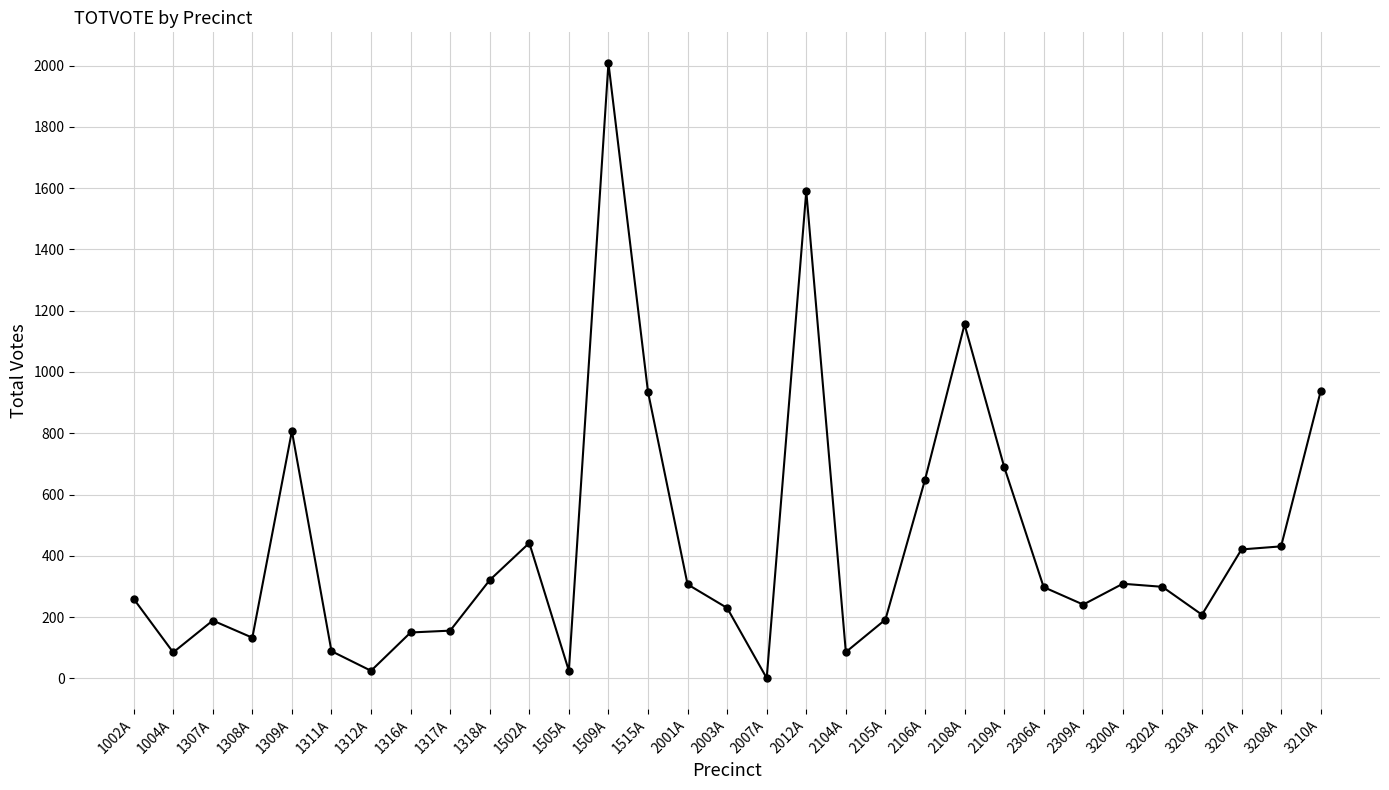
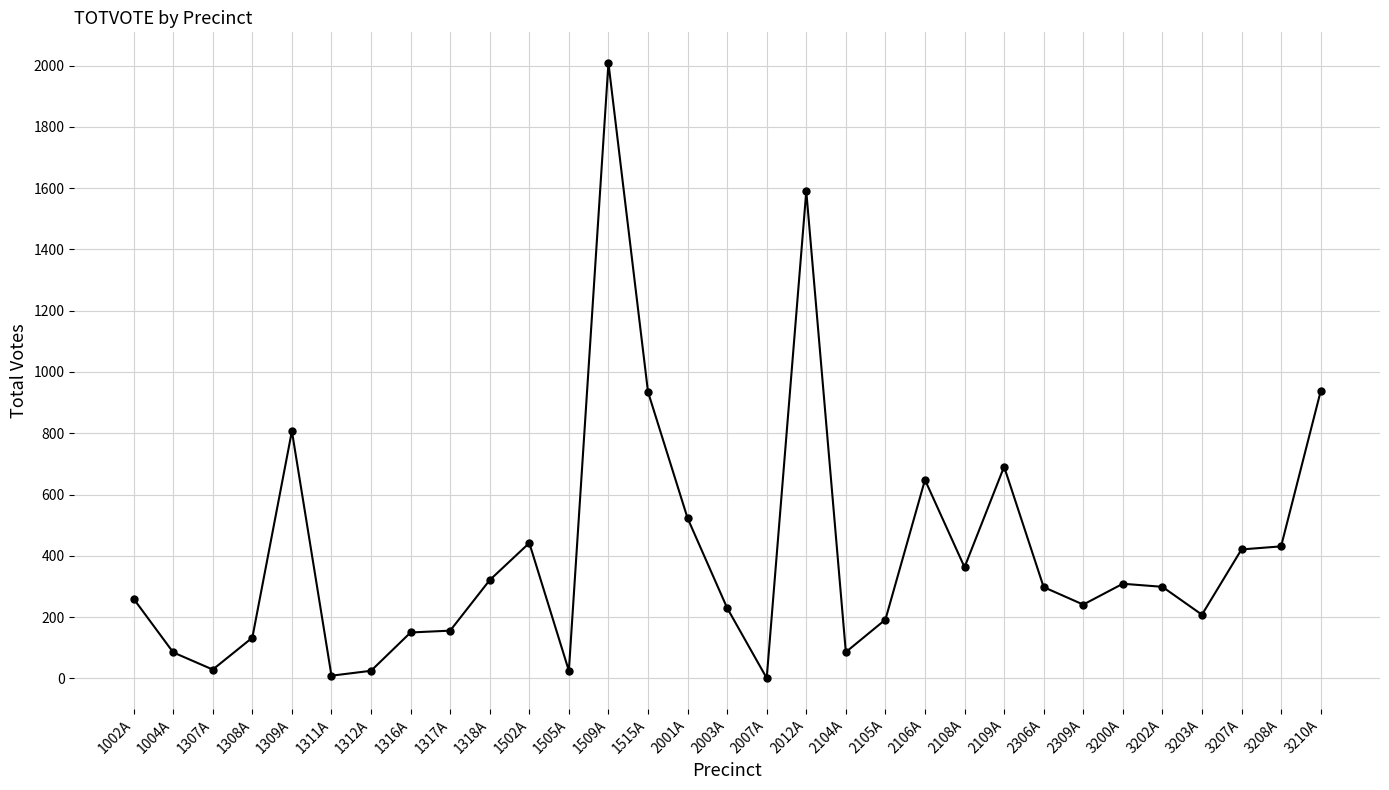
  {
    "1002A": 260,
    "1004A": 90,
-   "1307A": 190,
+   "1307A": 30,
    "1308A": 130,
    "1309A": 810,
-   "1311A": 90,
+   "1311A": 10,
    "1312A": 30,
    "1316A": 150,
    "1317A": 160,
    "1318A": 320,
    "1502A": 440,
    "1505A": 30,
    "1509A": 2010,
    "1515A": 940,
-   "2001A": 310,
+   "2001A": 520,
    "2003A": 230,
    "2007A": 0,
    "2012A": 1590,
    "2104A": 90,
    "2105A": 190,
    "2106A": 650,
-   "2108A": 1160,
+   "2108A": 360,
    "2109A": 690,
    "2306A": 300,
    "2309A": 240,
    "3200A": 310,
    "3202A": 300,
    "3203A": 210,
    "3207A": 420,
    "3208A": 430,
    "3210A": 940
  }
